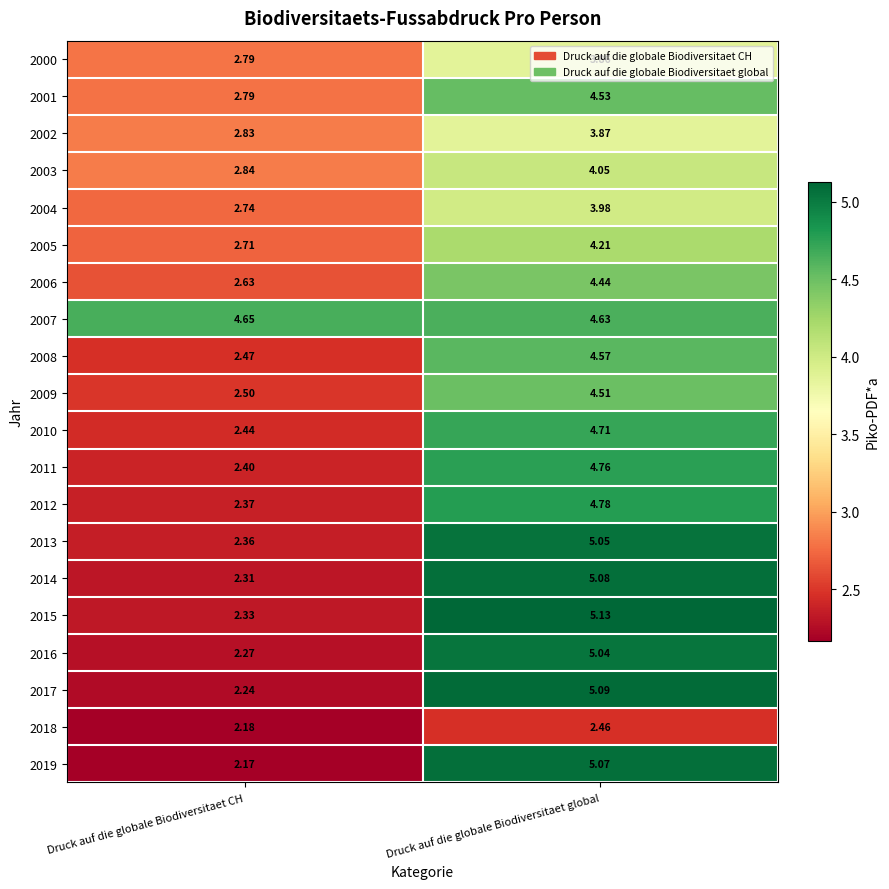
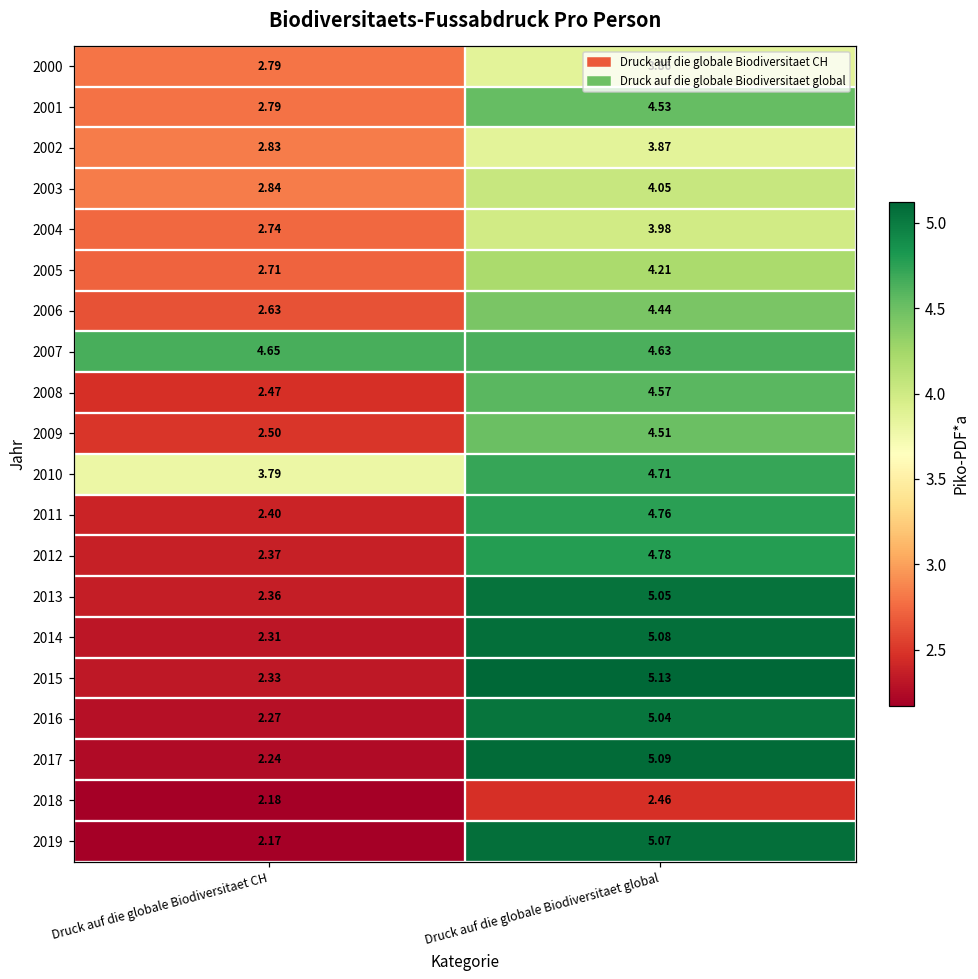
  {
    "2000": {
      "Druck auf die globale Biodiversitaet CH": 2.79
    },
    "2001": {
      "Druck auf die globale Biodiversitaet CH": 2.79,
      "Druck auf die globale Biodiversitaet global": 4.53
    },
    "2002": {
      "Druck auf die globale Biodiversitaet CH": 2.83,
      "Druck auf die globale Biodiversitaet global": 3.87
    },
    "2003": {
      "Druck auf die globale Biodiversitaet CH": 2.84,
      "Druck auf die globale Biodiversitaet global": 4.05
    },
    "2004": {
      "Druck auf die globale Biodiversitaet CH": 2.74,
      "Druck auf die globale Biodiversitaet global": 3.98
    },
    "2005": {
      "Druck auf die globale Biodiversitaet CH": 2.71,
      "Druck auf die globale Biodiversitaet global": 4.21
    },
    "2006": {
      "Druck auf die globale Biodiversitaet CH": 2.63,
      "Druck auf die globale Biodiversitaet global": 4.44
    },
    "2007": {
      "Druck auf die globale Biodiversitaet CH": 4.65,
      "Druck auf die globale Biodiversitaet global": 4.63
    },
    "2008": {
      "Druck auf die globale Biodiversitaet CH": 2.47,
      "Druck auf die globale Biodiversitaet global": 4.57
    },
    "2009": {
      "Druck auf die globale Biodiversitaet CH": 2.50,
      "Druck auf die globale Biodiversitaet global": 4.51
    },
    "2010": {
-     "Druck auf die globale Biodiversitaet CH": 2.44,
+     "Druck auf die globale Biodiversitaet CH": 3.79,
      "Druck auf die globale Biodiversitaet global": 4.71
    },
    "2011": {
      "Druck auf die globale Biodiversitaet CH": 2.40,
      "Druck auf die globale Biodiversitaet global": 4.76
    },
    "2012": {
      "Druck auf die globale Biodiversitaet CH": 2.37,
      "Druck auf die globale Biodiversitaet global": 4.78
    },
    "2013": {
      "Druck auf die globale Biodiversitaet CH": 2.36,
      "Druck auf die globale Biodiversitaet global": 5.05
    },
    "2014": {
      "Druck auf die globale Biodiversitaet CH": 2.31,
      "Druck auf die globale Biodiversitaet global": 5.08
    },
    "2015": {
      "Druck auf die globale Biodiversitaet CH": 2.33,
      "Druck auf die globale Biodiversitaet global": 5.13
    },
    "2016": {
      "Druck auf die globale Biodiversitaet CH": 2.27,
      "Druck auf die globale Biodiversitaet global": 5.04
    },
    "2017": {
      "Druck auf die globale Biodiversitaet CH": 2.24,
      "Druck auf die globale Biodiversitaet global": 5.09
    },
    "2018": {
      "Druck auf die globale Biodiversitaet CH": 2.18,
      "Druck auf die globale Biodiversitaet global": 2.46
    },
    "2019": {
      "Druck auf die globale Biodiversitaet CH": 2.17,
      "Druck auf die globale Biodiversitaet global": 5.07
    }
  }
